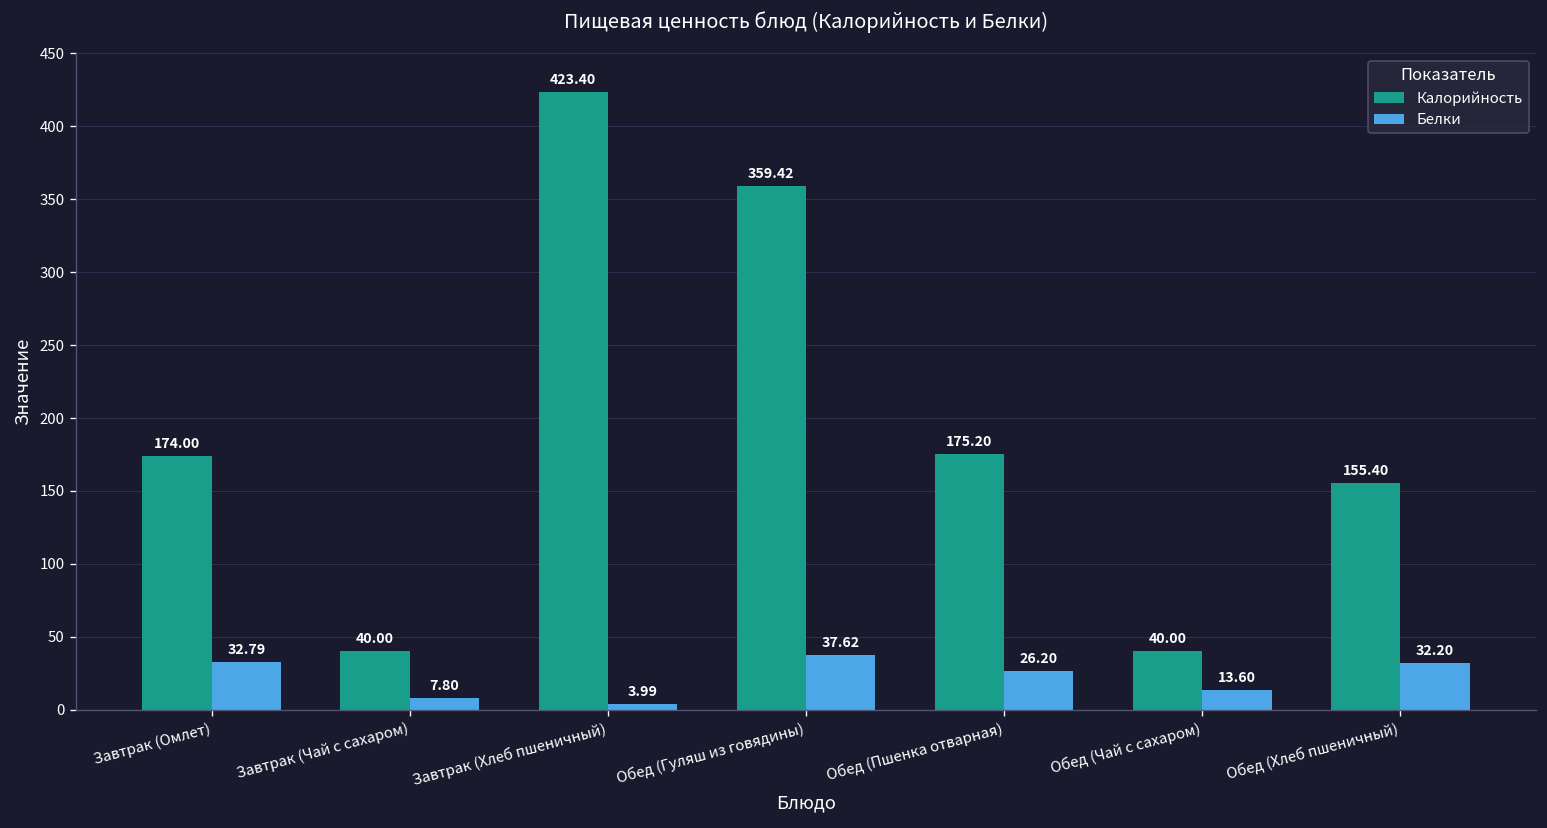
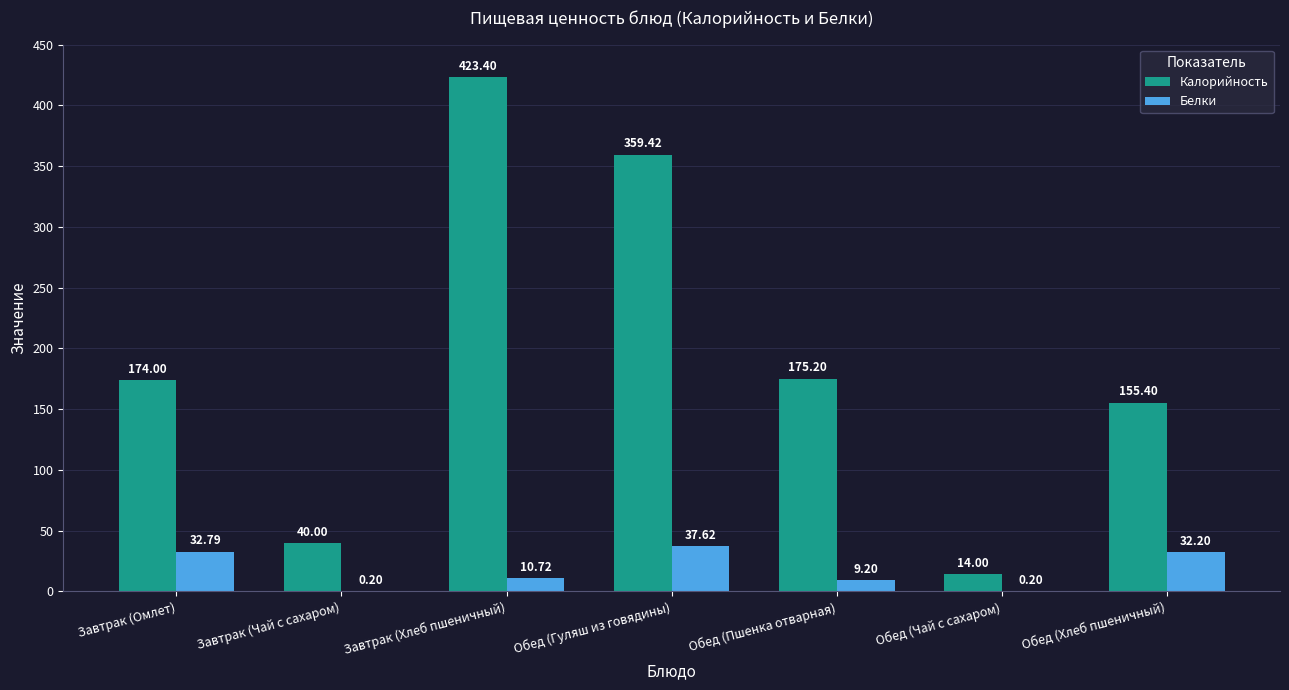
  {
    "Калорийность": {
      "Завтрак (Омлет)": 174.00,
      "Завтрак (Чай с сахаром)": 40.00,
      "Завтрак (Хлеб пшеничный)": 423.40,
      "Обед (Гуляш из говядины)": 359.42,
      "Обед (Пшенка отварная)": 175.20,
-     "Обед (Чай с сахаром)": 40.00,
+     "Обед (Чай с сахаром)": 14.00,
      "Обед (Хлеб пшеничный)": 155.40
    },
    "Белки": {
      "Завтрак (Омлет)": 32.79,
-     "Завтрак (Чай с сахаром)": 7.80,
-     "Завтрак (Хлеб пшеничный)": 3.99,
+     "Завтрак (Чай с сахаром)": 0.20,
+     "Завтрак (Хлеб пшеничный)": 10.72,
      "Обед (Гуляш из говядины)": 37.62,
-     "Обед (Пшенка отварная)": 26.20,
-     "Обед (Чай с сахаром)": 13.60,
+     "Обед (Пшенка отварная)": 9.20,
+     "Обед (Чай с сахаром)": 0.20,
      "Обед (Хлеб пшеничный)": 32.20
    }
  }
